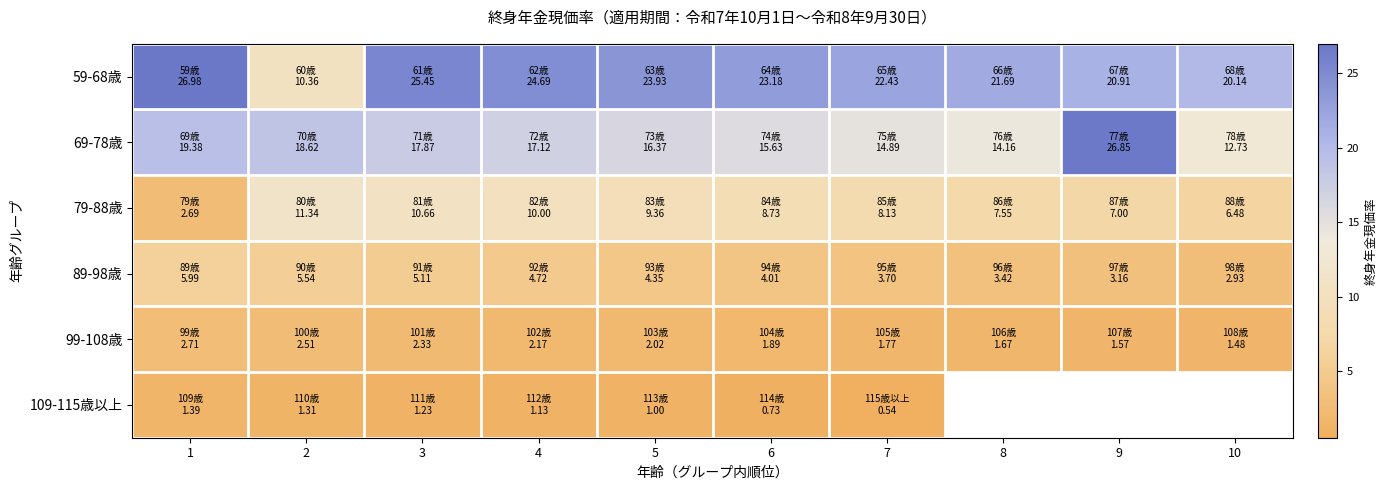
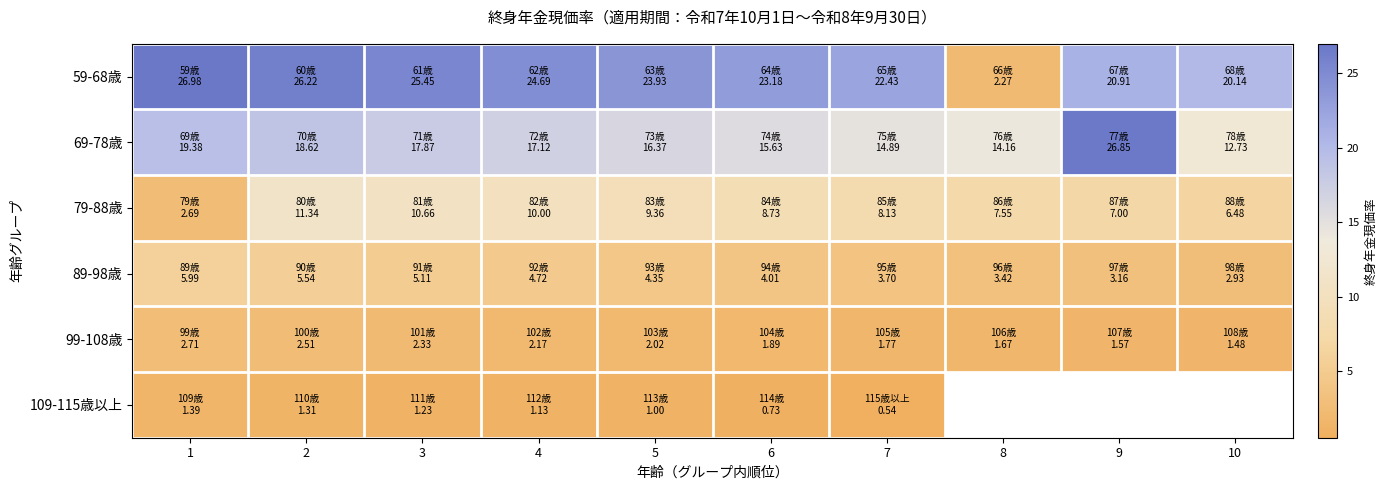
  {
    "59-68歳": {
-     "2": 10.36,
-     "8": 21.69
+     "2": 26.22,
+     "8": 2.27
    }
  }
